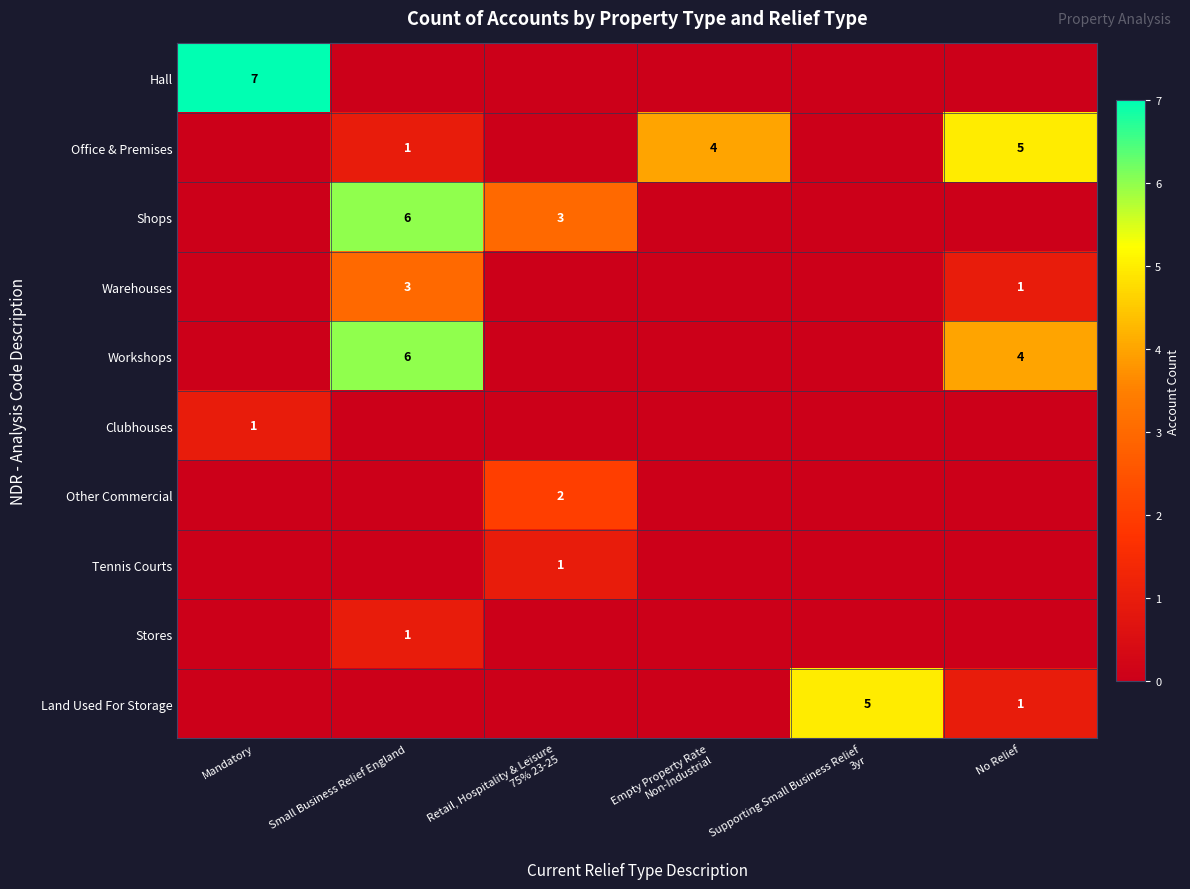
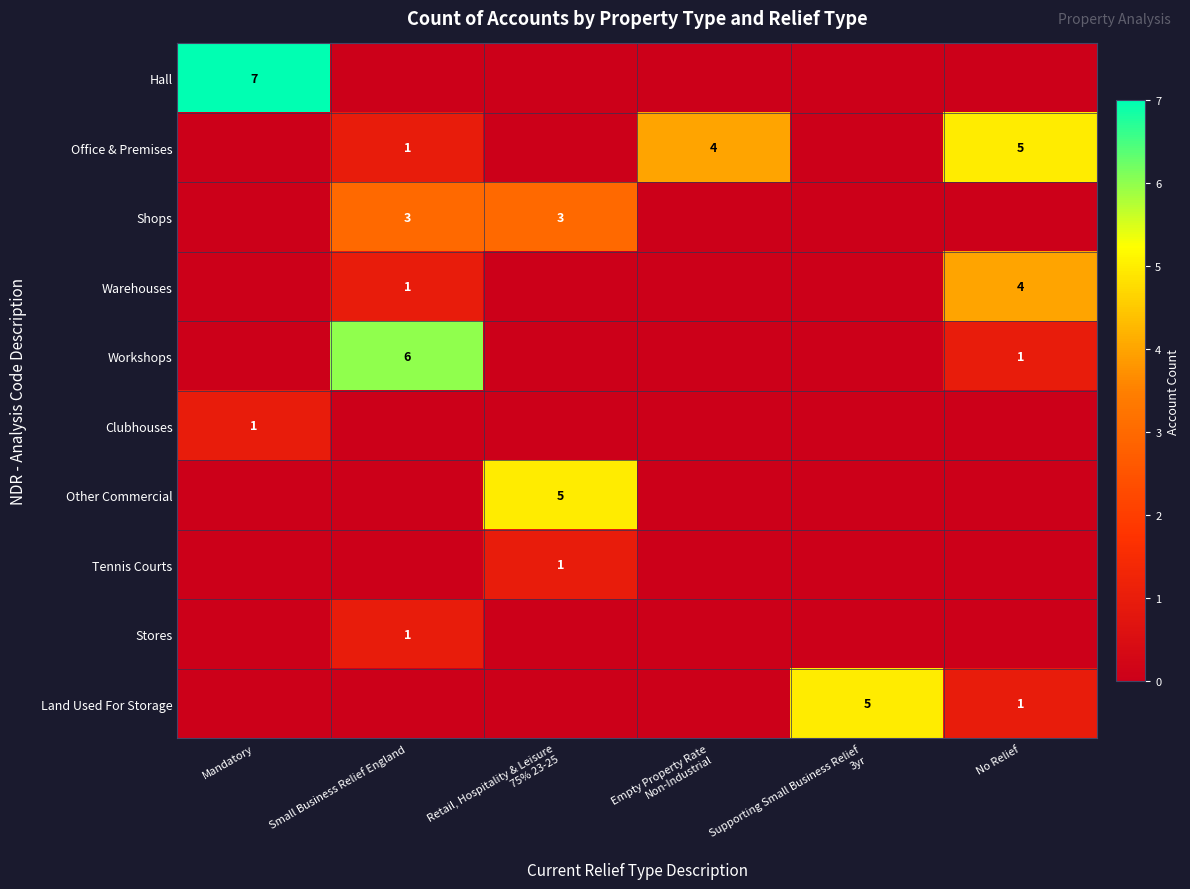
  {
    "Hall": {
      "Mandatory": 7
    },
    "Office & Premises": {
      "Small Business Relief England": 1,
      "Empty Property Rate Non-Industrial": 4,
      "No Relief": 5
    },
    "Shops": {
-     "Small Business Relief England": 6,
+     "Small Business Relief England": 3,
      "Retail, Hospitality & Leisure 75% 23-25": 3
    },
    "Warehouses": {
-     "Small Business Relief England": 3,
-     "No Relief": 1
+     "Small Business Relief England": 1,
+     "No Relief": 4
    },
    "Workshops": {
      "Small Business Relief England": 6,
-     "No Relief": 4
+     "No Relief": 1
    },
    "Clubhouses": {
      "Mandatory": 1
    },
    "Other Commercial": {
-     "Retail, Hospitality & Leisure 75% 23-25": 2
+     "Retail, Hospitality & Leisure 75% 23-25": 5
    },
    "Tennis Courts": {
      "Retail, Hospitality & Leisure 75% 23-25": 1
    },
    "Stores": {
      "Small Business Relief England": 1
    },
    "Land Used For Storage": {
      "Supporting Small Business Relief 3yr": 5,
      "No Relief": 1
    }
  }
